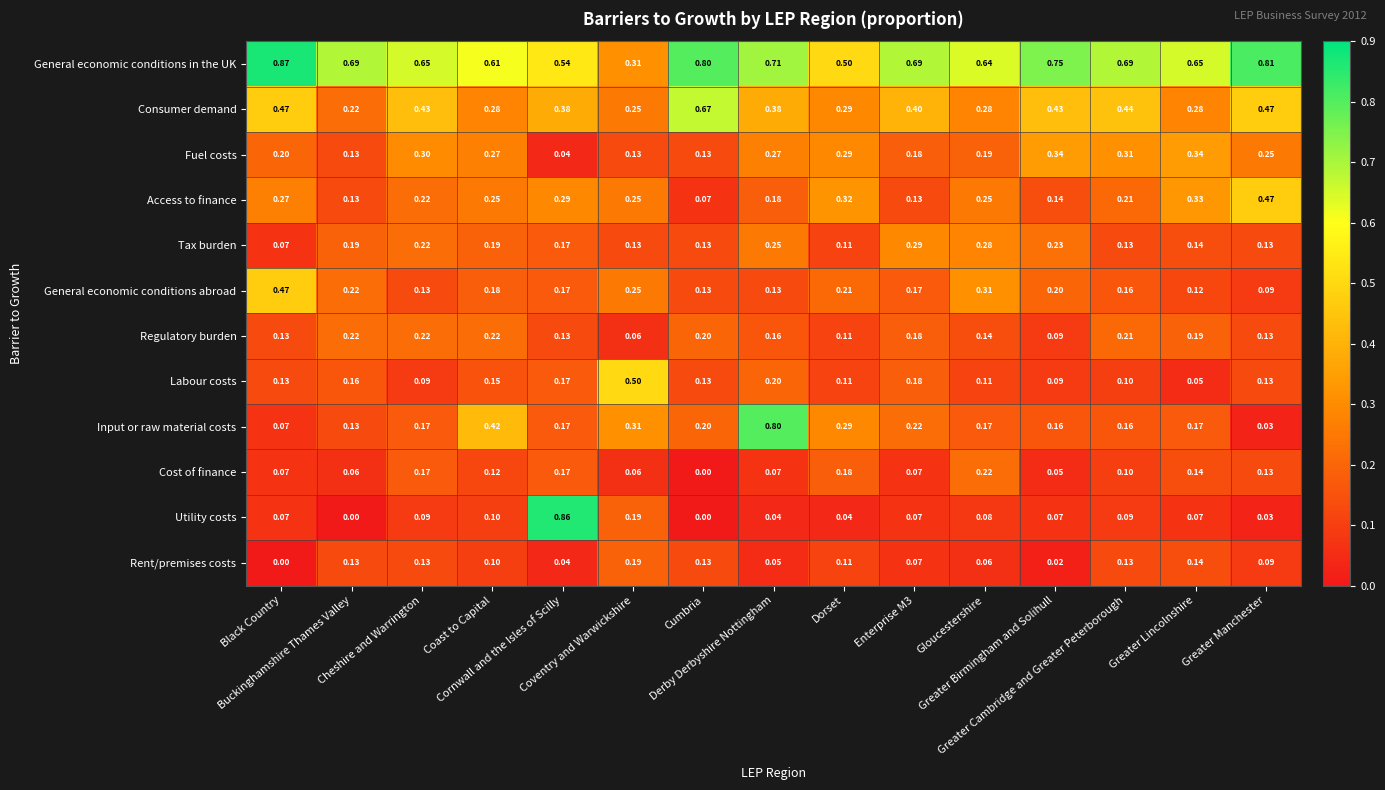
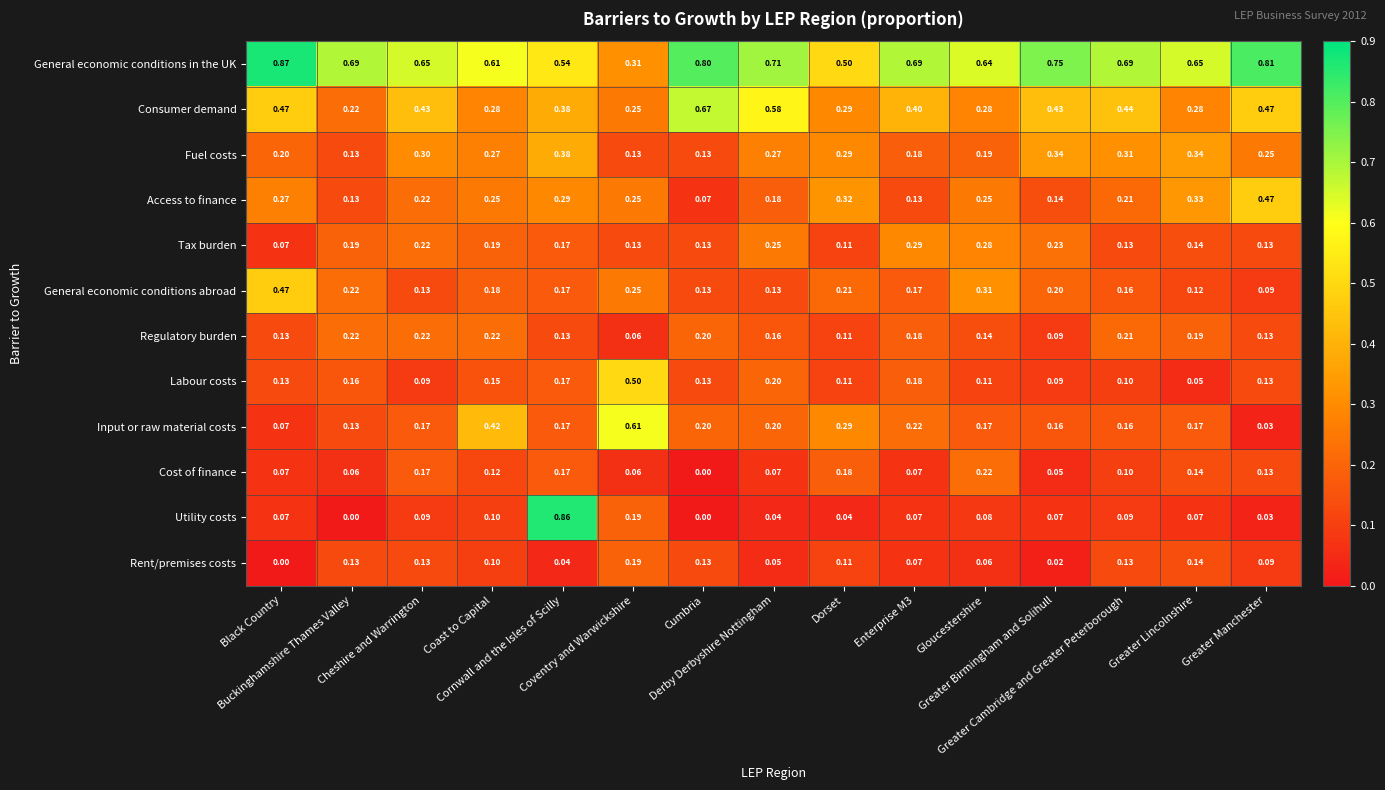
  {
    "General economic conditions in the UK": {
      "Black Country": 0.87,
      "Buckinghamshire Thames Valley": 0.69,
      "Cheshire and Warrington": 0.65,
      "Coast to Capital": 0.61,
      "Cornwall and the Isles of Scilly": 0.54,
      "Coventry and Warwickshire": 0.31,
      "Cumbria": 0.80,
      "Derby Derbyshire Nottingham": 0.71,
      "Dorset": 0.50,
      "Enterprise M3": 0.69,
      "Gloucestershire": 0.64,
      "Greater Birmingham and Solihull": 0.75,
      "Greater Cambridge and Greater Peterborough": 0.69,
      "Greater Lincolnshire": 0.65,
      "Greater Manchester": 0.81
    },
    "Consumer demand": {
      "Black Country": 0.47,
      "Buckinghamshire Thames Valley": 0.22,
      "Cheshire and Warrington": 0.43,
      "Coast to Capital": 0.28,
      "Cornwall and the Isles of Scilly": 0.38,
      "Coventry and Warwickshire": 0.25,
      "Cumbria": 0.67,
-     "Derby Derbyshire Nottingham": 0.38,
+     "Derby Derbyshire Nottingham": 0.58,
      "Dorset": 0.29,
      "Enterprise M3": 0.40,
      "Gloucestershire": 0.28,
      "Greater Birmingham and Solihull": 0.43,
      "Greater Cambridge and Greater Peterborough": 0.44,
      "Greater Lincolnshire": 0.28,
      "Greater Manchester": 0.47
    },
    "Fuel costs": {
      "Black Country": 0.20,
      "Buckinghamshire Thames Valley": 0.13,
      "Cheshire and Warrington": 0.30,
      "Coast to Capital": 0.27,
-     "Cornwall and the Isles of Scilly": 0.04,
+     "Cornwall and the Isles of Scilly": 0.38,
      "Coventry and Warwickshire": 0.13,
      "Cumbria": 0.13,
      "Derby Derbyshire Nottingham": 0.27,
      "Dorset": 0.29,
      "Enterprise M3": 0.18,
      "Gloucestershire": 0.19,
      "Greater Birmingham and Solihull": 0.34,
      "Greater Cambridge and Greater Peterborough": 0.31,
      "Greater Lincolnshire": 0.34,
      "Greater Manchester": 0.25
    },
    "Access to finance": {
      "Black Country": 0.27,
      "Buckinghamshire Thames Valley": 0.13,
      "Cheshire and Warrington": 0.22,
      "Coast to Capital": 0.25,
      "Cornwall and the Isles of Scilly": 0.29,
      "Coventry and Warwickshire": 0.25,
      "Cumbria": 0.07,
      "Derby Derbyshire Nottingham": 0.18,
      "Dorset": 0.32,
      "Enterprise M3": 0.13,
      "Gloucestershire": 0.25,
      "Greater Birmingham and Solihull": 0.14,
      "Greater Cambridge and Greater Peterborough": 0.21,
      "Greater Lincolnshire": 0.33,
      "Greater Manchester": 0.47
    },
    "Tax burden": {
      "Black Country": 0.07,
      "Buckinghamshire Thames Valley": 0.19,
      "Cheshire and Warrington": 0.22,
      "Coast to Capital": 0.19,
      "Cornwall and the Isles of Scilly": 0.17,
      "Coventry and Warwickshire": 0.13,
      "Cumbria": 0.13,
      "Derby Derbyshire Nottingham": 0.25,
      "Dorset": 0.11,
      "Enterprise M3": 0.29,
      "Gloucestershire": 0.28,
      "Greater Birmingham and Solihull": 0.23,
      "Greater Cambridge and Greater Peterborough": 0.13,
      "Greater Lincolnshire": 0.14,
      "Greater Manchester": 0.13
    },
    "General economic conditions abroad": {
      "Black Country": 0.47,
      "Buckinghamshire Thames Valley": 0.22,
      "Cheshire and Warrington": 0.13,
      "Coast to Capital": 0.18,
      "Cornwall and the Isles of Scilly": 0.17,
      "Coventry and Warwickshire": 0.25,
      "Cumbria": 0.13,
      "Derby Derbyshire Nottingham": 0.13,
      "Dorset": 0.21,
      "Enterprise M3": 0.17,
      "Gloucestershire": 0.31,
      "Greater Birmingham and Solihull": 0.20,
      "Greater Cambridge and Greater Peterborough": 0.16,
      "Greater Lincolnshire": 0.12,
      "Greater Manchester": 0.09
    },
    "Regulatory burden": {
      "Black Country": 0.13,
      "Buckinghamshire Thames Valley": 0.22,
      "Cheshire and Warrington": 0.22,
      "Coast to Capital": 0.22,
      "Cornwall and the Isles of Scilly": 0.13,
      "Coventry and Warwickshire": 0.06,
      "Cumbria": 0.20,
      "Derby Derbyshire Nottingham": 0.16,
      "Dorset": 0.11,
      "Enterprise M3": 0.18,
      "Gloucestershire": 0.14,
      "Greater Birmingham and Solihull": 0.09,
      "Greater Cambridge and Greater Peterborough": 0.21,
      "Greater Lincolnshire": 0.19,
      "Greater Manchester": 0.13
    },
    "Labour costs": {
      "Black Country": 0.13,
      "Buckinghamshire Thames Valley": 0.16,
      "Cheshire and Warrington": 0.09,
      "Coast to Capital": 0.15,
      "Cornwall and the Isles of Scilly": 0.17,
      "Coventry and Warwickshire": 0.50,
      "Cumbria": 0.13,
      "Derby Derbyshire Nottingham": 0.20,
      "Dorset": 0.11,
      "Enterprise M3": 0.18,
      "Gloucestershire": 0.11,
      "Greater Birmingham and Solihull": 0.09,
      "Greater Cambridge and Greater Peterborough": 0.10,
      "Greater Lincolnshire": 0.05,
      "Greater Manchester": 0.13
    },
    "Input or raw material costs": {
      "Black Country": 0.07,
      "Buckinghamshire Thames Valley": 0.13,
      "Cheshire and Warrington": 0.17,
      "Coast to Capital": 0.42,
      "Cornwall and the Isles of Scilly": 0.17,
-     "Coventry and Warwickshire": 0.31,
+     "Coventry and Warwickshire": 0.61,
      "Cumbria": 0.20,
-     "Derby Derbyshire Nottingham": 0.80,
+     "Derby Derbyshire Nottingham": 0.20,
      "Dorset": 0.29,
      "Enterprise M3": 0.22,
      "Gloucestershire": 0.17,
      "Greater Birmingham and Solihull": 0.16,
      "Greater Cambridge and Greater Peterborough": 0.16,
      "Greater Lincolnshire": 0.17,
      "Greater Manchester": 0.03
    },
    "Cost of finance": {
      "Black Country": 0.07,
      "Buckinghamshire Thames Valley": 0.06,
      "Cheshire and Warrington": 0.17,
      "Coast to Capital": 0.12,
      "Cornwall and the Isles of Scilly": 0.17,
      "Coventry and Warwickshire": 0.06,
      "Cumbria": 0.00,
      "Derby Derbyshire Nottingham": 0.07,
      "Dorset": 0.18,
      "Enterprise M3": 0.07,
      "Gloucestershire": 0.22,
      "Greater Birmingham and Solihull": 0.05,
      "Greater Cambridge and Greater Peterborough": 0.10,
      "Greater Lincolnshire": 0.14,
      "Greater Manchester": 0.13
    },
    "Utility costs": {
      "Black Country": 0.07,
      "Buckinghamshire Thames Valley": 0.00,
      "Cheshire and Warrington": 0.09,
      "Coast to Capital": 0.10,
      "Cornwall and the Isles of Scilly": 0.86,
      "Coventry and Warwickshire": 0.19,
      "Cumbria": 0.00,
      "Derby Derbyshire Nottingham": 0.04,
      "Dorset": 0.04,
      "Enterprise M3": 0.07,
      "Gloucestershire": 0.08,
      "Greater Birmingham and Solihull": 0.07,
      "Greater Cambridge and Greater Peterborough": 0.09,
      "Greater Lincolnshire": 0.07,
      "Greater Manchester": 0.03
    },
    "Rent/premises costs": {
      "Black Country": 0.00,
      "Buckinghamshire Thames Valley": 0.13,
      "Cheshire and Warrington": 0.13,
      "Coast to Capital": 0.10,
      "Cornwall and the Isles of Scilly": 0.04,
      "Coventry and Warwickshire": 0.19,
      "Cumbria": 0.13,
      "Derby Derbyshire Nottingham": 0.05,
      "Dorset": 0.11,
      "Enterprise M3": 0.07,
      "Gloucestershire": 0.06,
      "Greater Birmingham and Solihull": 0.02,
      "Greater Cambridge and Greater Peterborough": 0.13,
      "Greater Lincolnshire": 0.14,
      "Greater Manchester": 0.09
    }
  }
